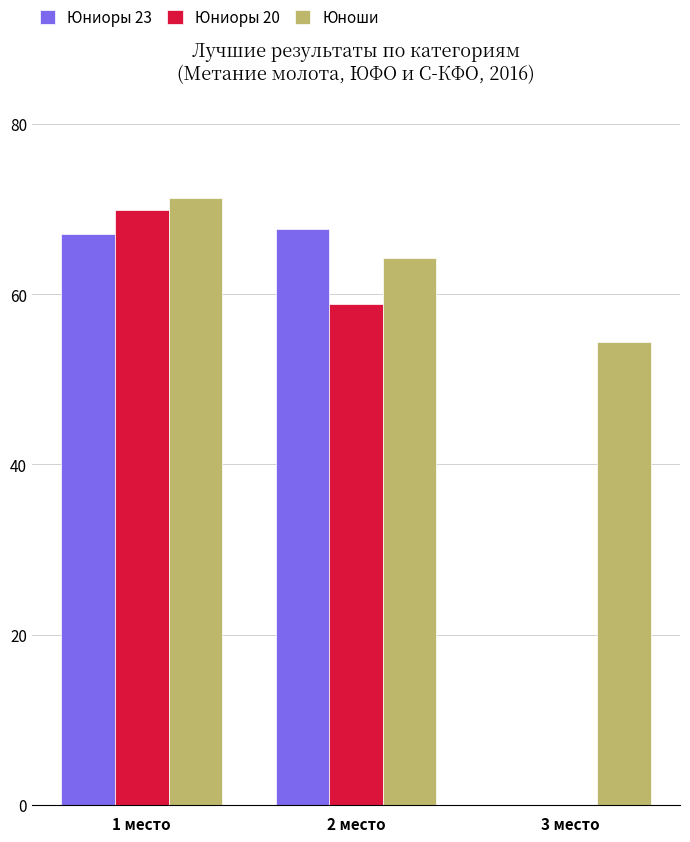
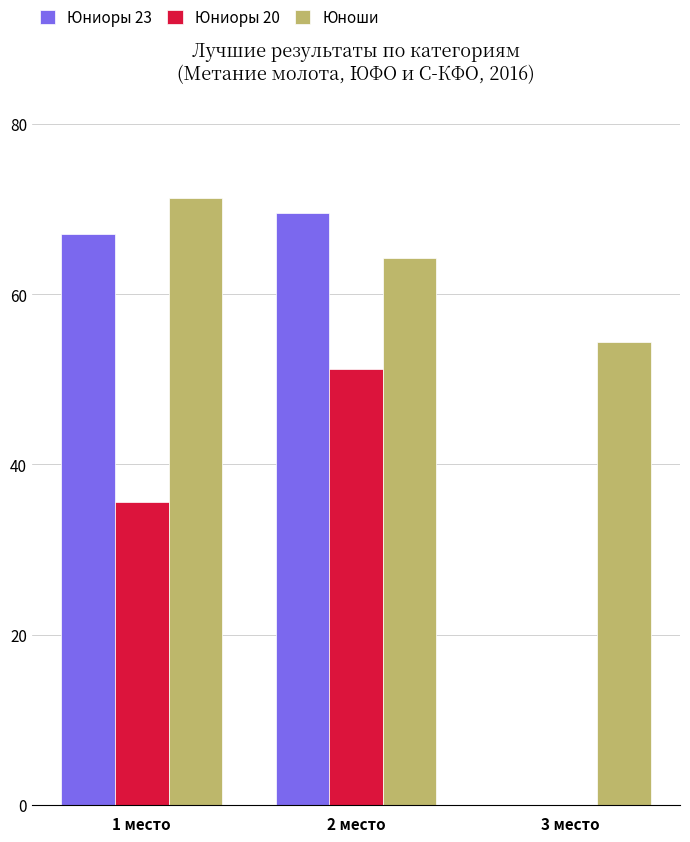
  {
    "Юниоры 23": {
      "1 место": 67,
-     "2 место": 68,
+     "2 место": 70,
      "3 место": 0
    },
    "Юниоры 20": {
-     "1 место": 70,
-     "2 место": 59,
+     "1 место": 36,
+     "2 место": 51,
      "3 место": 0
    },
    "Юноши": {
      "1 место": 71,
      "2 место": 64,
      "3 место": 54
    }
  }
